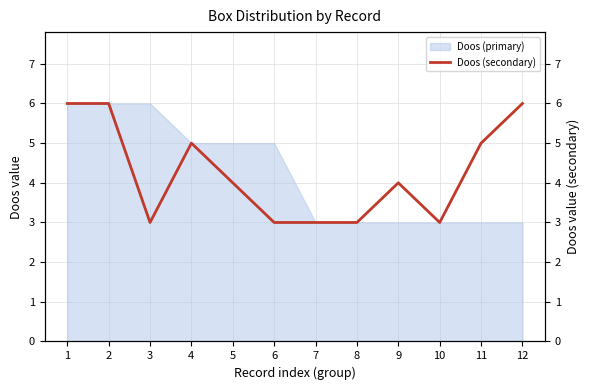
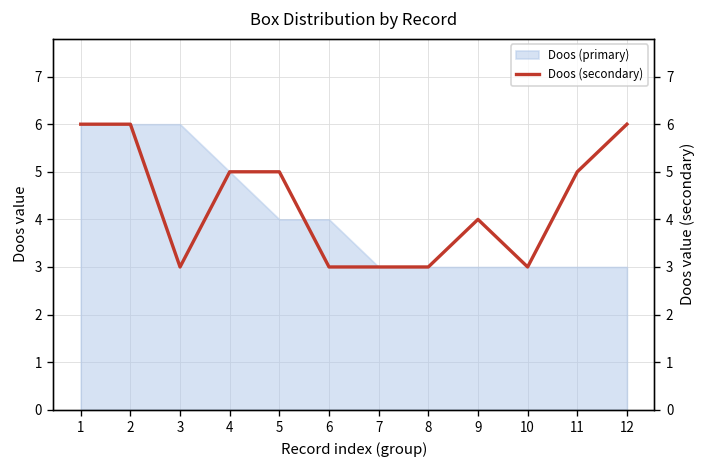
  {
    "Doos (primary)": {
      "1": 6,
      "2": 6,
      "3": 6,
      "4": 5,
-     "5": 5,
-     "6": 5,
+     "5": 4,
+     "6": 4,
      "7": 3,
      "8": 3,
      "9": 3,
      "10": 3,
      "11": 3,
      "12": 3
    },
    "Doos (secondary)": {
      "1": 6,
      "2": 6,
      "3": 3,
      "4": 5,
-     "5": 4,
+     "5": 5,
      "6": 3,
      "7": 3,
      "8": 3,
      "9": 4,
      "10": 3,
      "11": 5,
      "12": 6
    }
  }
